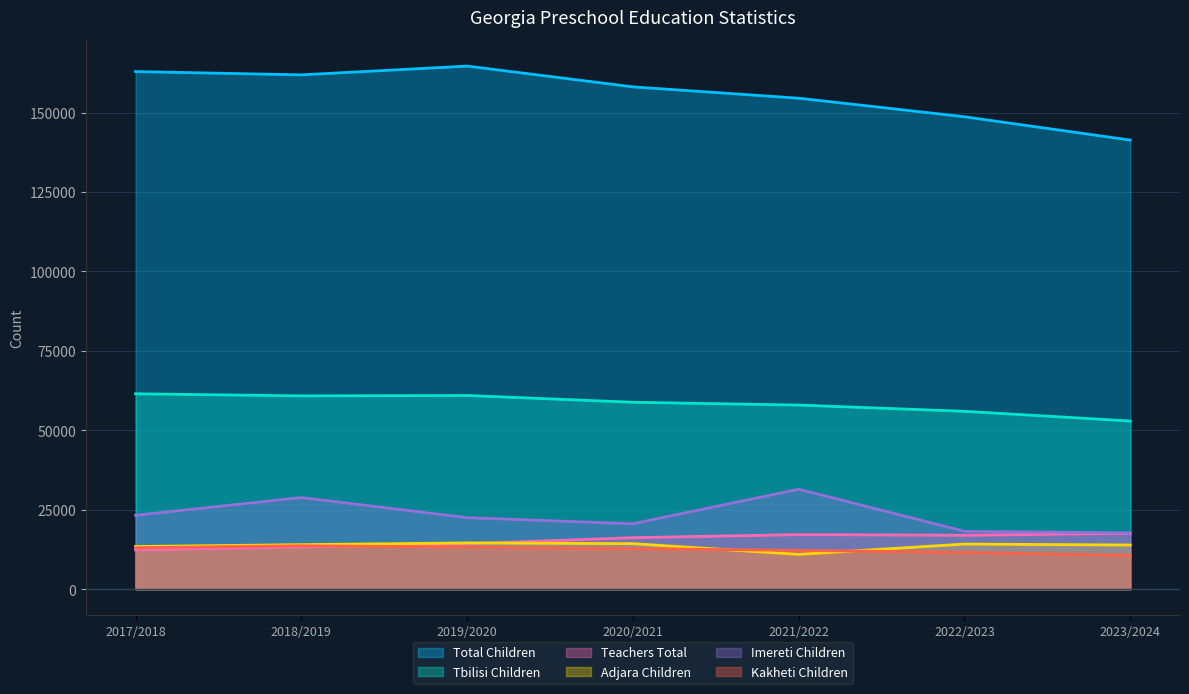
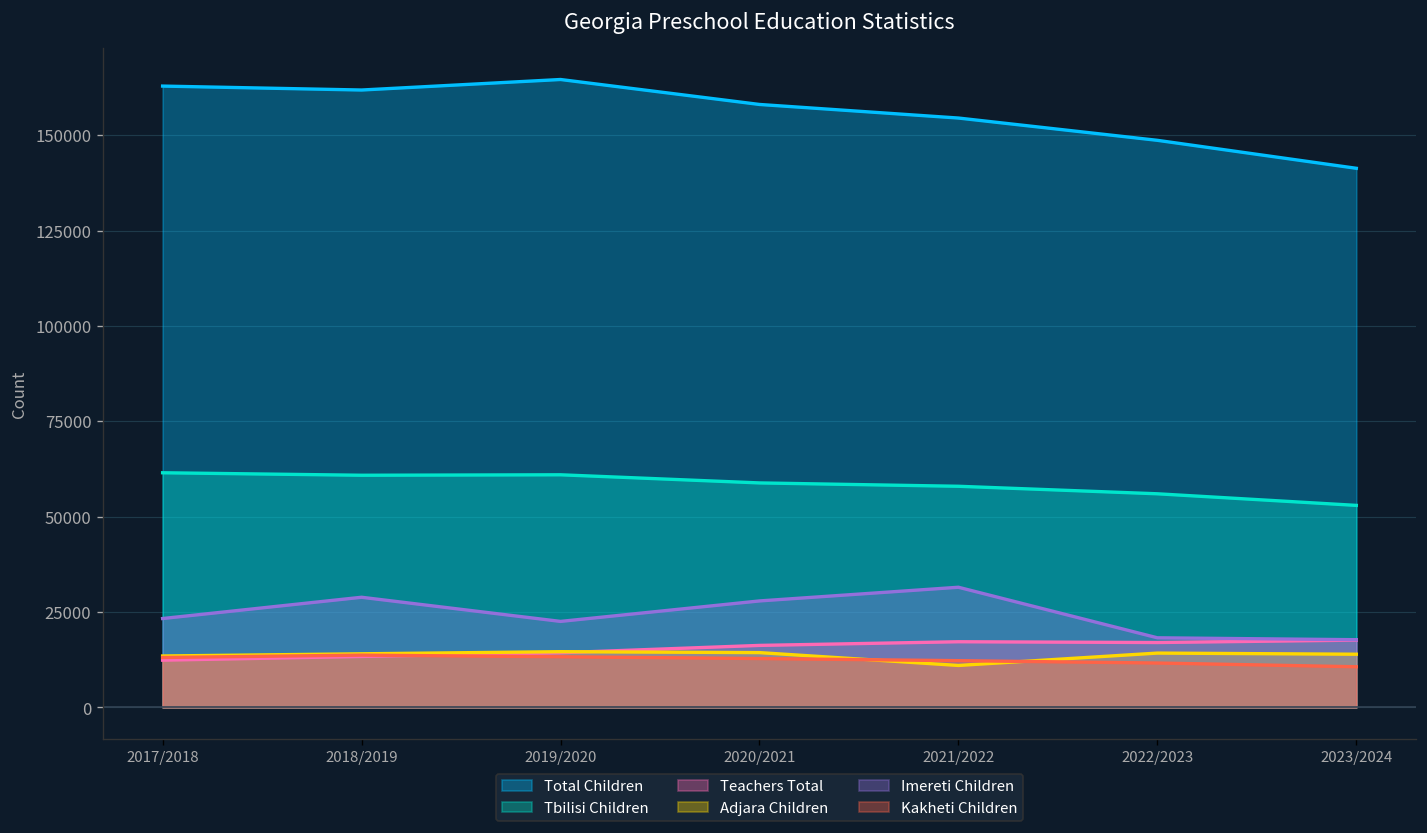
  {
    "Adjara Children": {
      "2020/2021": 14000,
      "2021/2022": 11000,
      "2022/2023": 14000,
      "2023/2024": 14000
    },
    "Imereti Children": {
      "2017/2018": 23000,
      "2018/2019": 29000,
      "2019/2020": 23000,
-     "2020/2021": 21000,
+     "2020/2021": 28000,
      "2021/2022": 31000,
      "2022/2023": 18000
    }
  }
